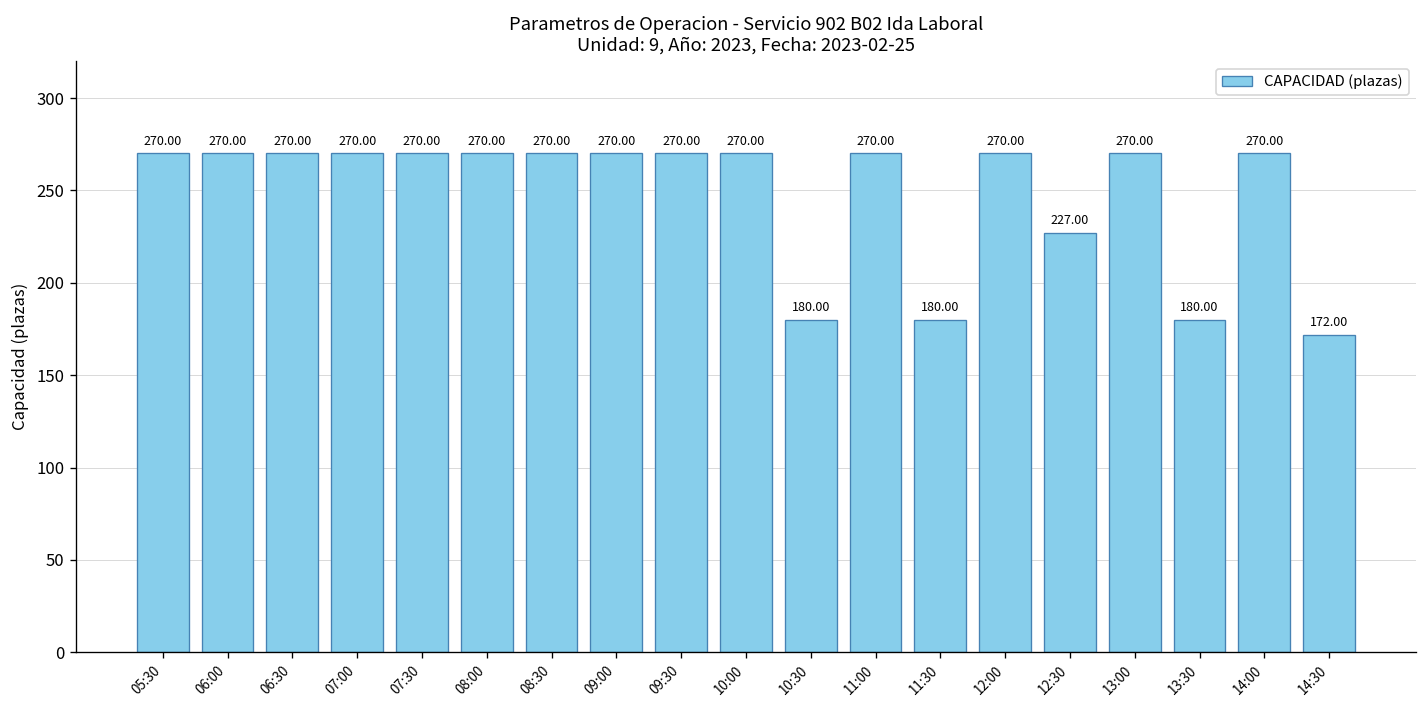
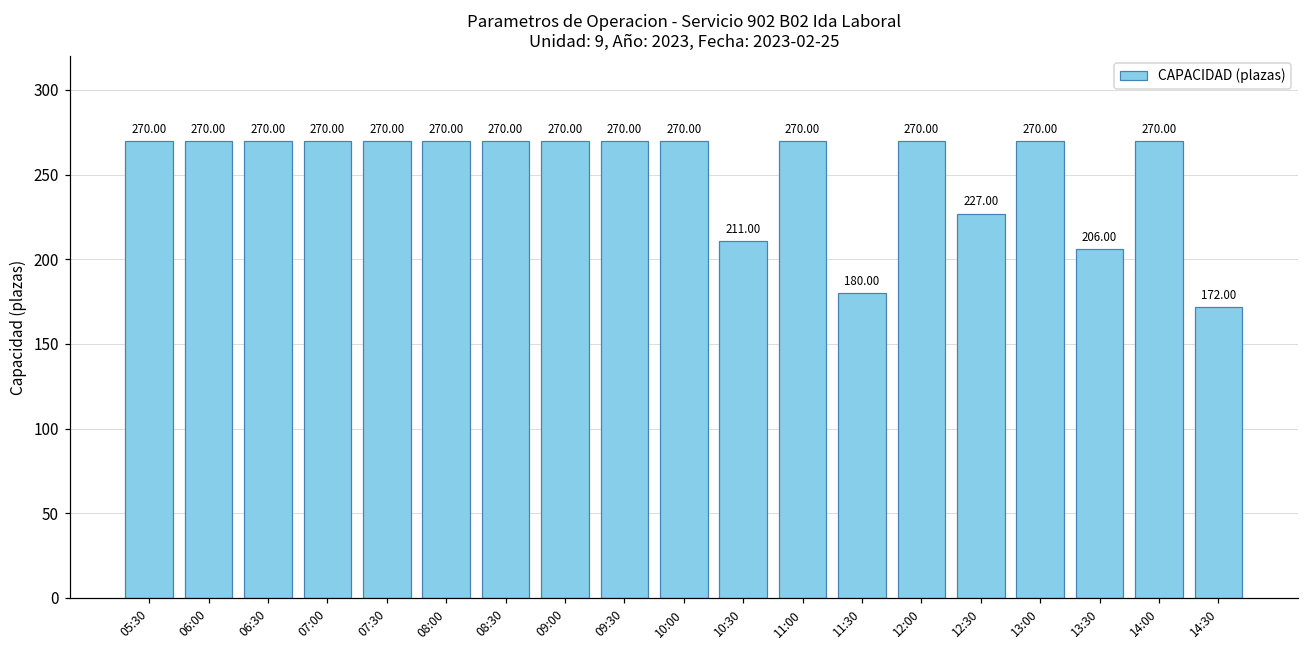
  {
    "05:30": 270.00,
    "06:00": 270.00,
    "06:30": 270.00,
    "07:00": 270.00,
    "07:30": 270.00,
    "08:00": 270.00,
    "08:30": 270.00,
    "09:00": 270.00,
    "09:30": 270.00,
    "10:00": 270.00,
-   "10:30": 180.00,
+   "10:30": 211.00,
    "11:00": 270.00,
    "11:30": 180.00,
    "12:00": 270.00,
    "12:30": 227.00,
    "13:00": 270.00,
-   "13:30": 180.00,
+   "13:30": 206.00,
    "14:00": 270.00,
    "14:30": 172.00
  }
